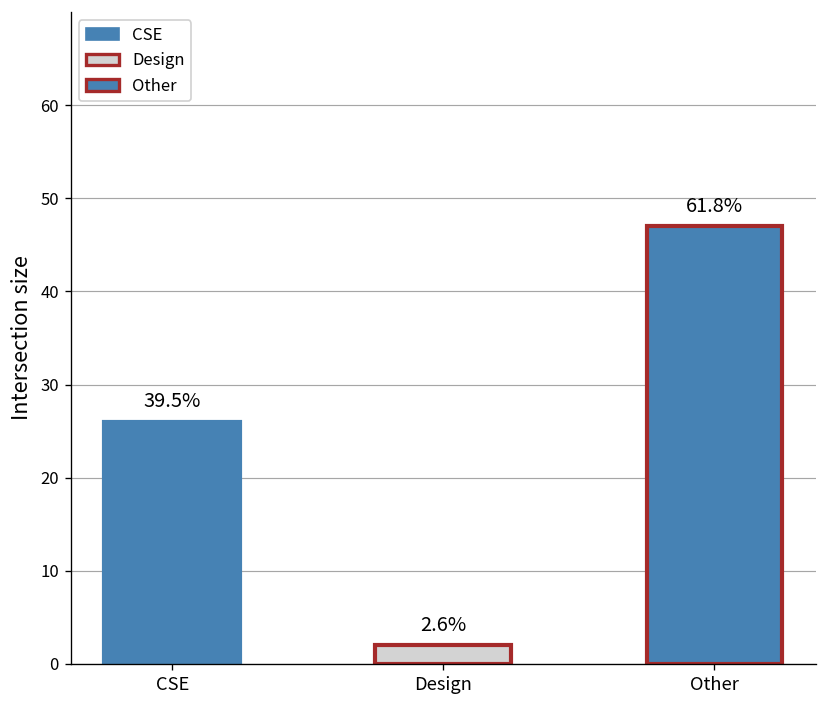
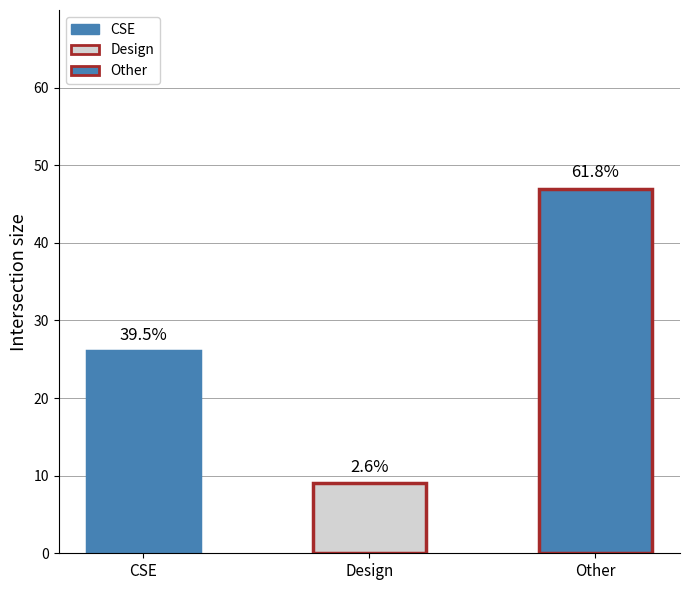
  {
-   "Design": 2
+   "Design": 9
  }
